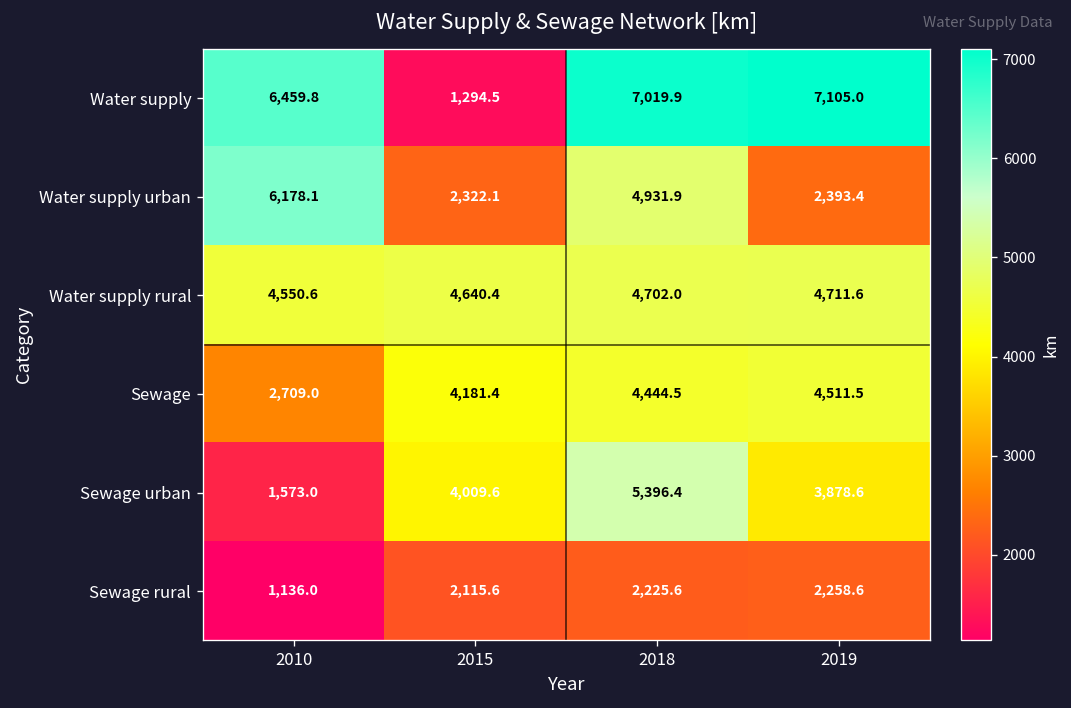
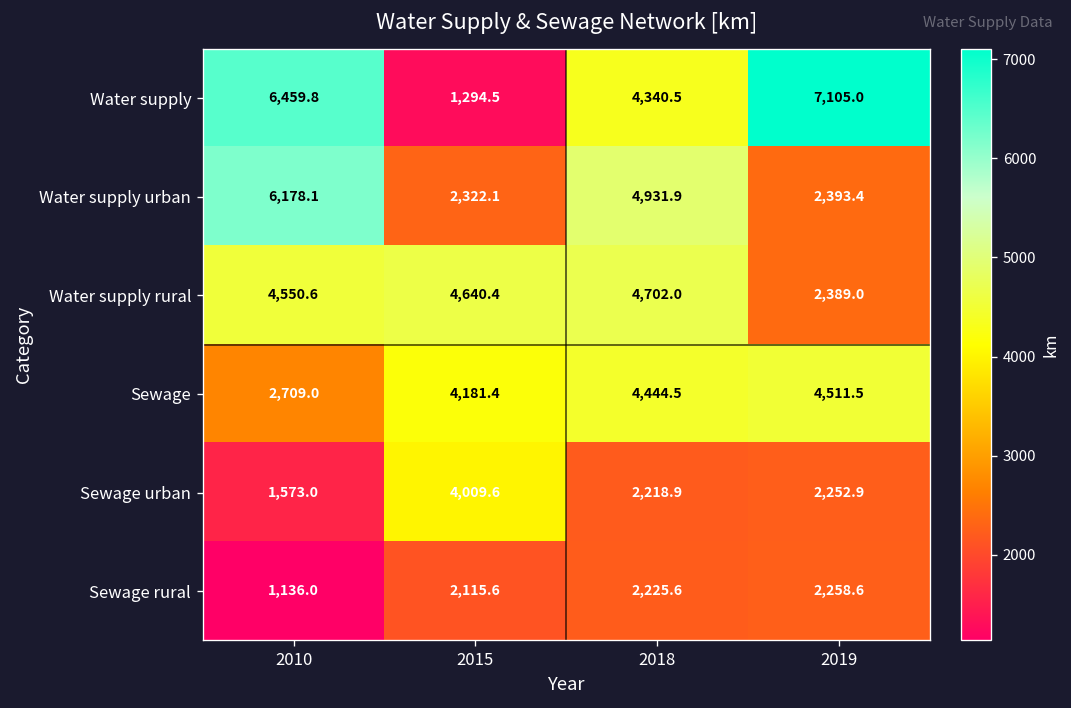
  {
    "Water supply": {
      "2010": "6,459.8",
      "2015": "1,294.5",
-     "2018": "7,019.9",
+     "2018": "4,340.5",
      "2019": "7,105.0"
    },
    "Water supply urban": {
      "2010": "6,178.1",
      "2015": "2,322.1",
      "2018": "4,931.9",
      "2019": "2,393.4"
    },
    "Water supply rural": {
      "2010": "4,550.6",
      "2015": "4,640.4",
      "2018": "4,702.0",
-     "2019": "4,711.6"
+     "2019": "2,389.0"
    },
    "Sewage": {
      "2010": "2,709.0",
      "2015": "4,181.4",
      "2018": "4,444.5",
      "2019": "4,511.5"
    },
    "Sewage urban": {
      "2010": "1,573.0",
      "2015": "4,009.6",
-     "2018": "5,396.4",
-     "2019": "3,878.6"
+     "2018": "2,218.9",
+     "2019": "2,252.9"
    },
    "Sewage rural": {
      "2010": "1,136.0",
      "2015": "2,115.6",
      "2018": "2,225.6",
      "2019": "2,258.6"
    }
  }
